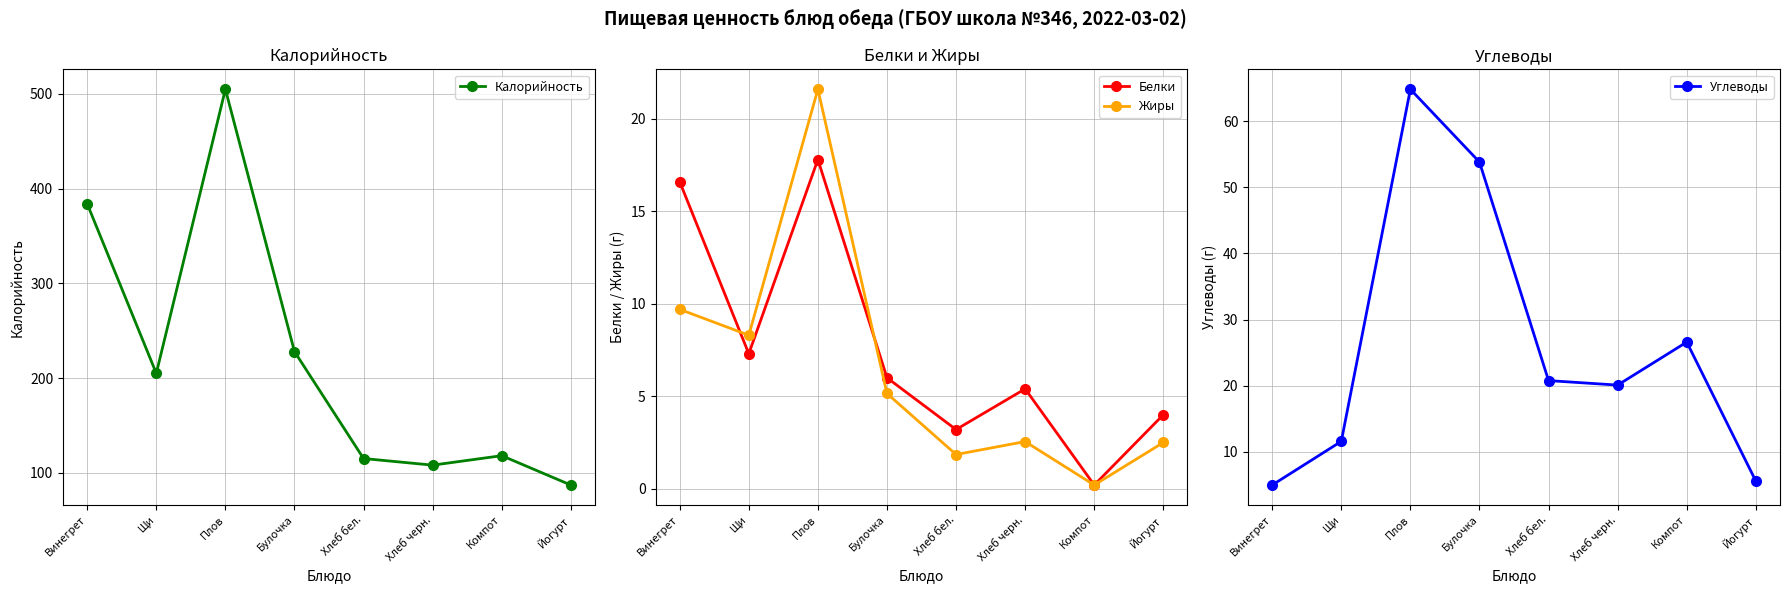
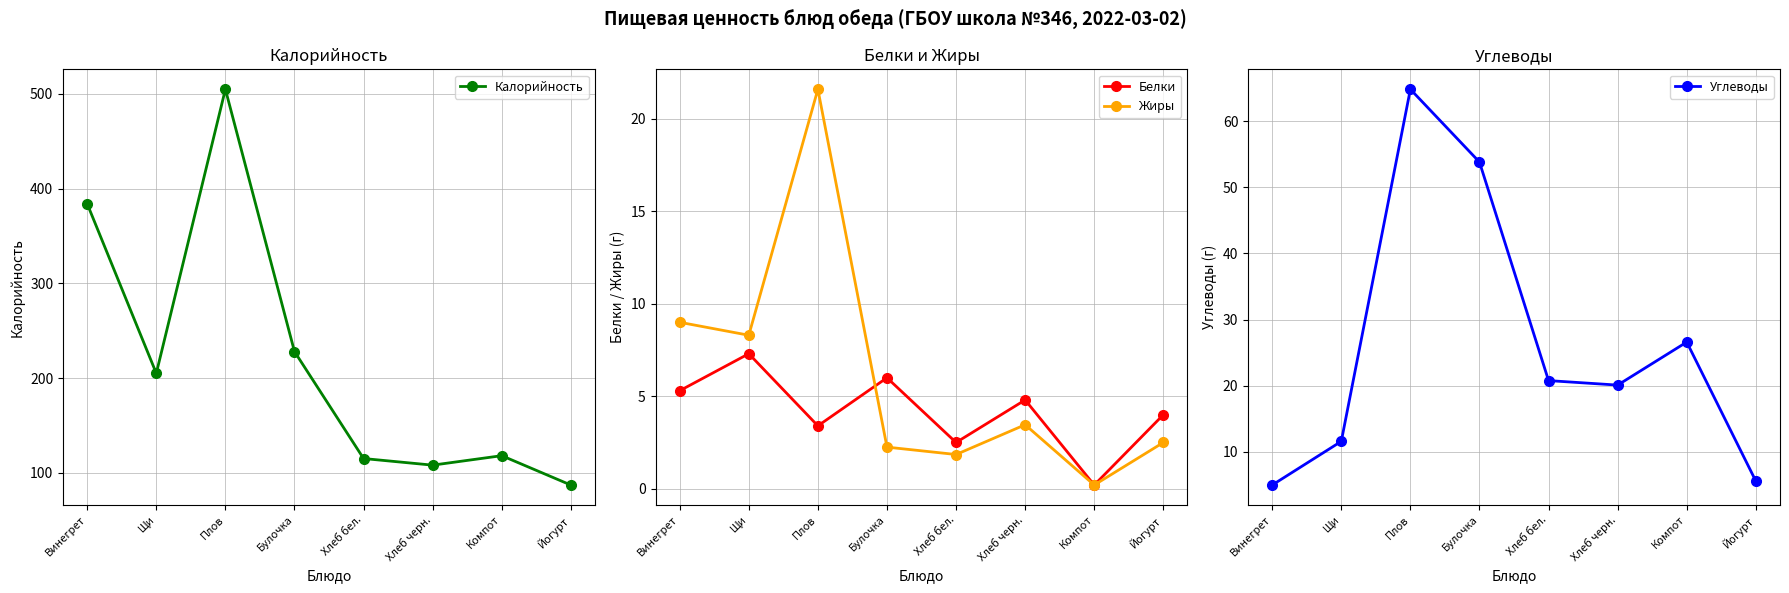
  {
    "Калорийность": {
      "Винегрет": 380,
      "Щи": 210,
      "Плов": 510,
      "Булочка": 230,
      "Хлеб бел.": 120,
      "Хлеб черн.": 110,
      "Компот": 120,
      "Йогурт": 90
    },
    "Белки и Жиры": {
      "Белки": {
-       "Винегрет": 16.6,
+       "Винегрет": 5.3,
        "Щи": 7.3,
-       "Плов": 17.8,
+       "Плов": 3.4,
        "Булочка": 6.0,
-       "Хлеб бел.": 3.2,
-       "Хлеб черн.": 5.4,
+       "Хлеб бел.": 2.5,
+       "Хлеб черн.": 4.8,
        "Йогурт": 4.0
      },
      "Жиры": {
-       "Винегрет": 9.7,
+       "Винегрет": 9.0,
        "Щи": 8.3,
        "Плов": 21.6,
-       "Булочка": 5.2,
+       "Булочка": 2.3,
        "Хлеб бел.": 1.9,
-       "Хлеб черн.": 2.6,
+       "Хлеб черн.": 3.5,
        "Йогурт": 2.5
      }
    },
    "Углеводы": {
      "Винегрет": 5,
      "Щи": 12,
      "Плов": 65,
      "Булочка": 54,
      "Хлеб бел.": 21,
      "Хлеб черн.": 20,
      "Компот": 27,
      "Йогурт": 6
    }
  }
